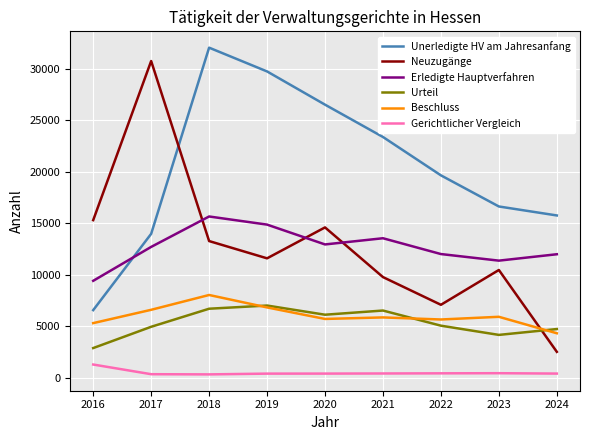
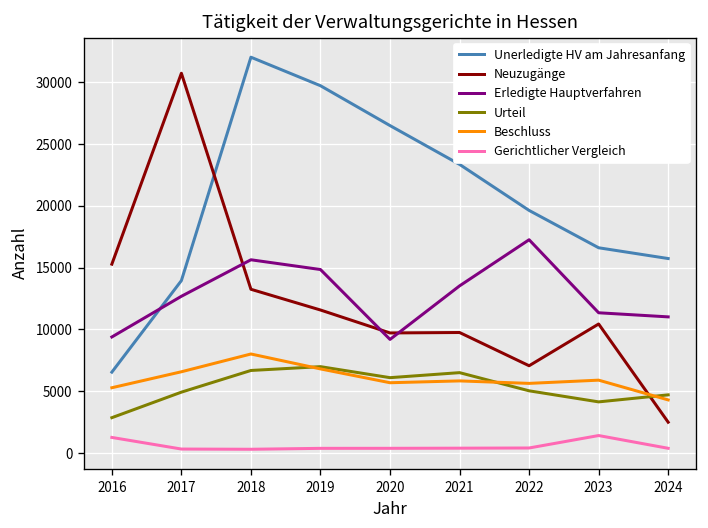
  {
    "Unerledigte HV am Jahresanfang": {
      "2016": 6500,
      "2017": 14000,
      "2018": 32000,
      "2019": 29700,
      "2020": 26500,
      "2021": 23400,
      "2022": 19600,
      "2023": 16600,
      "2024": 15700
    },
    "Neuzugänge": {
      "2016": 15300,
      "2017": 30700,
      "2018": 13300,
      "2019": 11600,
-     "2020": 14600,
+     "2020": 9700,
      "2021": 9800,
      "2022": 7100,
      "2023": 10400,
      "2024": 2500
    },
    "Erledigte Hauptverfahren": {
      "2016": 9400,
      "2017": 12700,
      "2018": 15600,
      "2019": 14900,
-     "2020": 12900,
+     "2020": 9200,
      "2021": 13500,
-     "2022": 12000,
+     "2022": 17300,
      "2023": 11400,
-     "2024": 12000
+     "2024": 11000
    },
    "Urteil": {
      "2016": 2900,
      "2017": 4900,
      "2018": 6700,
      "2020": 6100,
      "2021": 6500,
      "2022": 5000,
      "2023": 4100,
      "2024": 4700
    },
    "Beschluss": {
      "2016": 5300,
      "2017": 6600,
      "2018": 8000,
      "2020": 5700,
      "2021": 5800,
      "2022": 5600,
      "2023": 5900,
      "2024": 4300
    },
    "Gerichtlicher Vergleich": {
      "2016": 1300,
      "2017": 300,
      "2018": 300,
      "2019": 400,
      "2020": 400,
      "2021": 400,
      "2022": 400,
-     "2023": 400,
+     "2023": 1400,
      "2024": 400
    }
  }
